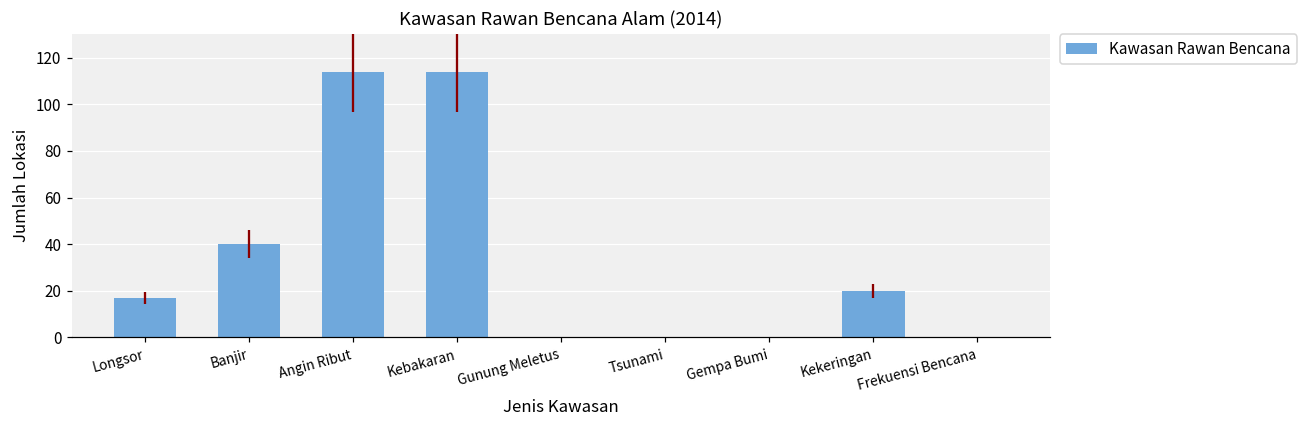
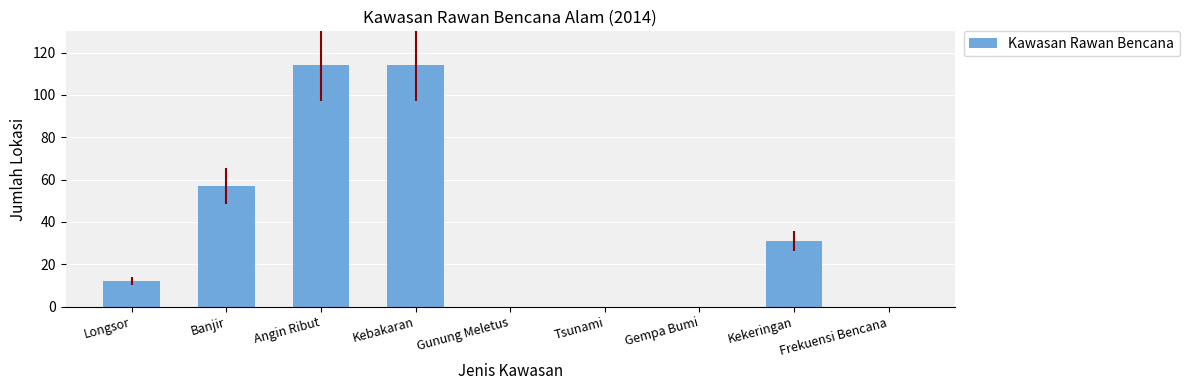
  {
-   "Longsor": 17,
-   "Banjir": 40,
+   "Longsor": 12,
+   "Banjir": 57,
    "Angin Ribut": 114,
    "Kebakaran": 114,
    "Gunung Meletus": 0,
    "Tsunami": 0,
    "Gempa Bumi": 0,
-   "Kekeringan": 20,
+   "Kekeringan": 31,
    "Frekuensi Bencana": 0
  }
